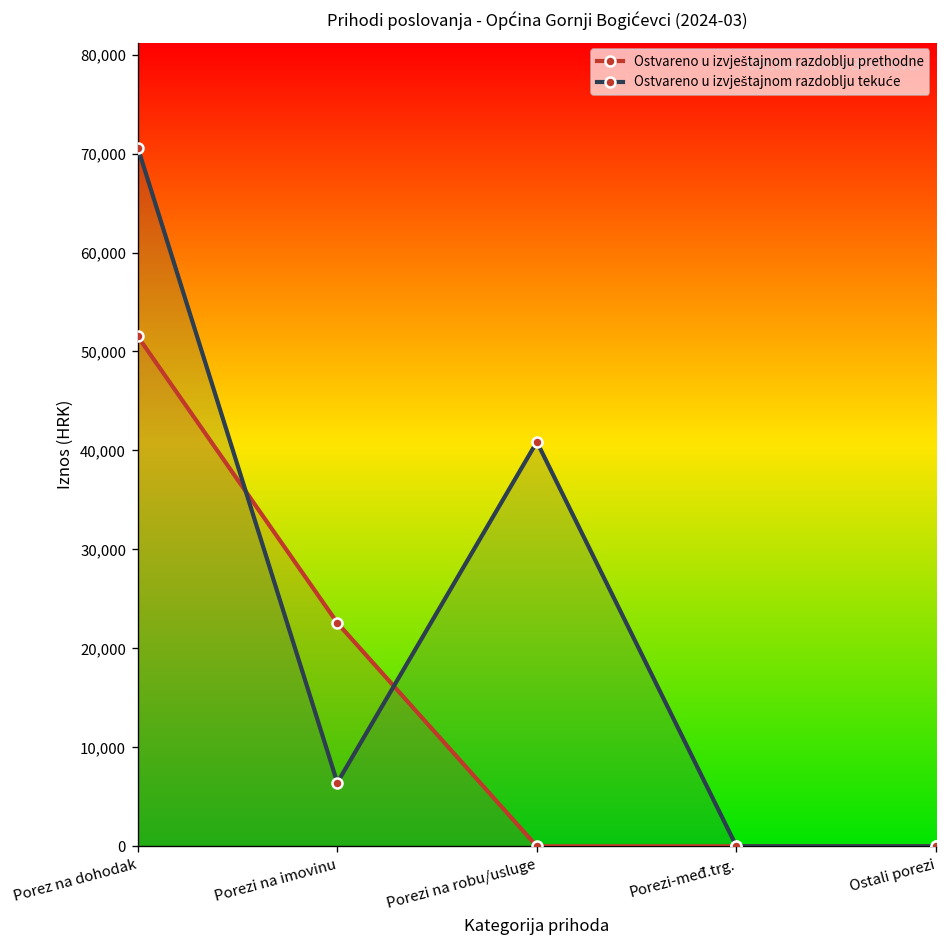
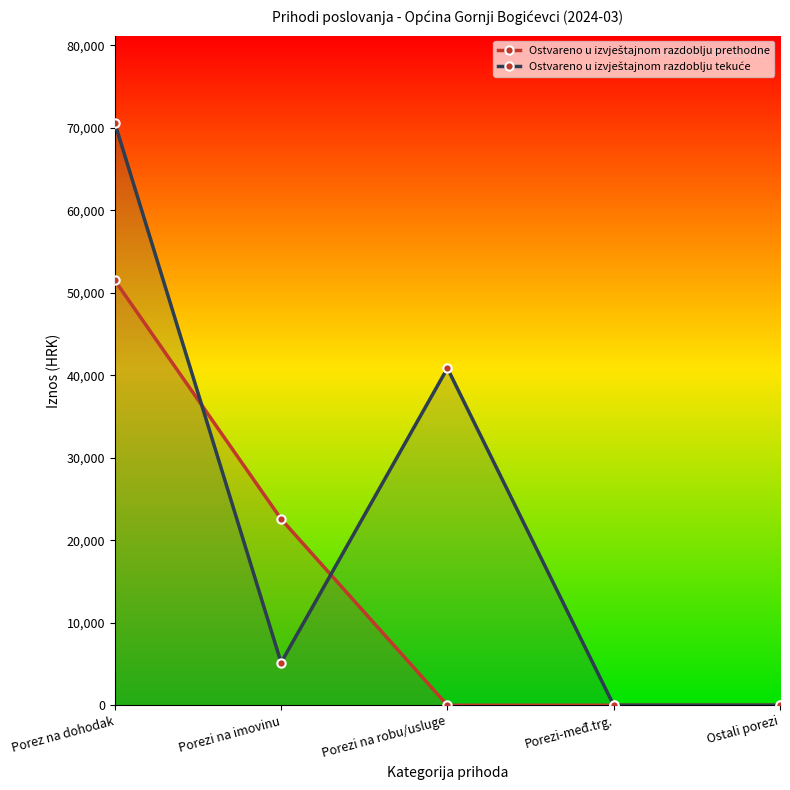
  {
    "Ostvareno u izvještajnom razdoblju prethodne": {
      "Porez na dohodak": "52,000",
      "Porezi na imovinu": "23,000",
      "Porezi na robu/usluge": "0"
    },
    "Ostvareno u izvještajnom razdoblju tekuće": {
      "Porez na dohodak": "71,000",
-     "Porezi na imovinu": "6,000",
+     "Porezi na imovinu": "5,000",
      "Porezi na robu/usluge": "41,000"
    }
  }
